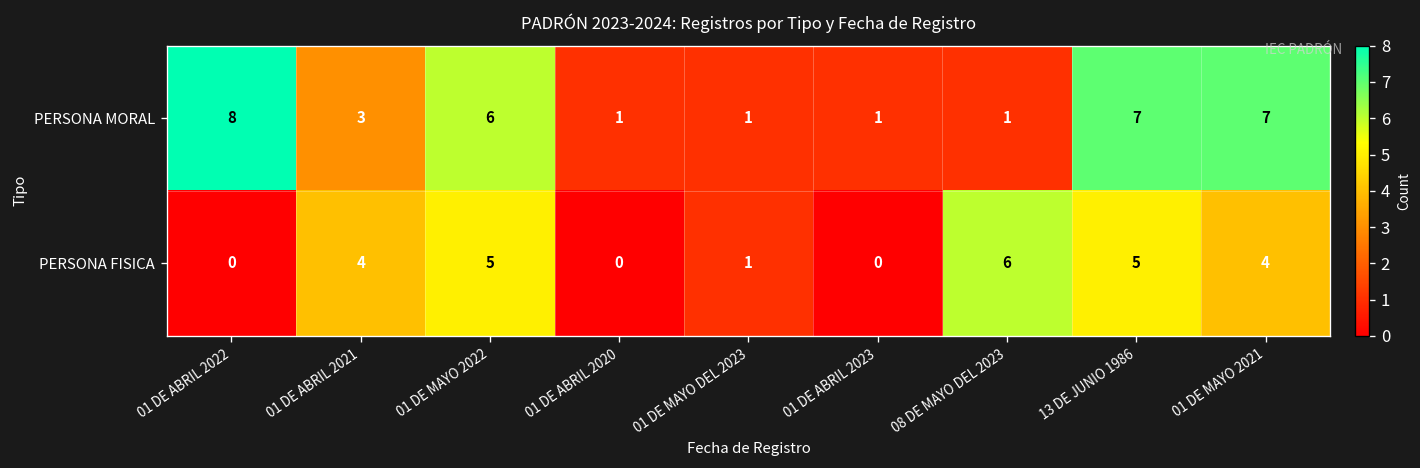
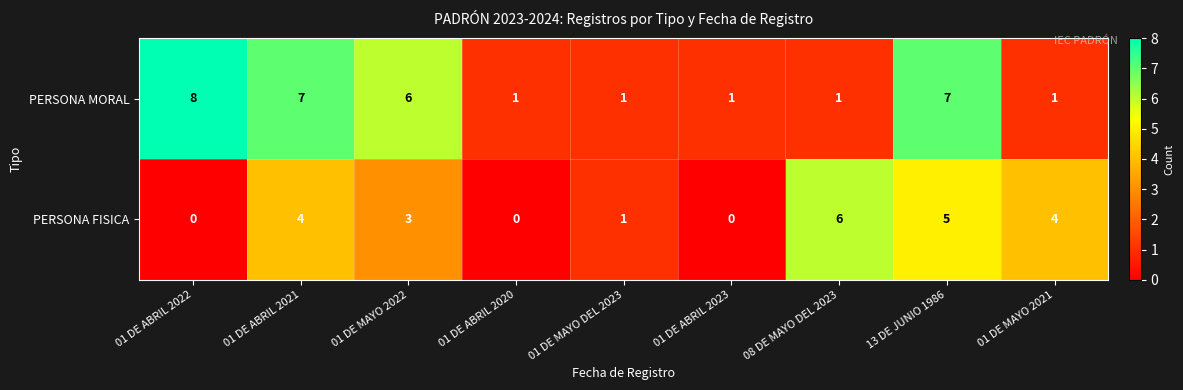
  {
    "PERSONA MORAL": {
      "01 DE ABRIL 2022": 8,
-     "01 DE ABRIL 2021": 3,
+     "01 DE ABRIL 2021": 7,
      "01 DE MAYO 2022": 6,
      "01 DE ABRIL 2020": 1,
      "01 DE MAYO DEL 2023": 1,
      "01 DE ABRIL 2023": 1,
      "08 DE MAYO DEL 2023": 1,
      "13 DE JUNIO 1986": 7,
-     "01 DE MAYO 2021": 7
+     "01 DE MAYO 2021": 1
    },
    "PERSONA FISICA": {
      "01 DE ABRIL 2022": 0,
      "01 DE ABRIL 2021": 4,
-     "01 DE MAYO 2022": 5,
+     "01 DE MAYO 2022": 3,
      "01 DE ABRIL 2020": 0,
      "01 DE MAYO DEL 2023": 1,
      "01 DE ABRIL 2023": 0,
      "08 DE MAYO DEL 2023": 6,
      "13 DE JUNIO 1986": 5,
      "01 DE MAYO 2021": 4
    }
  }
